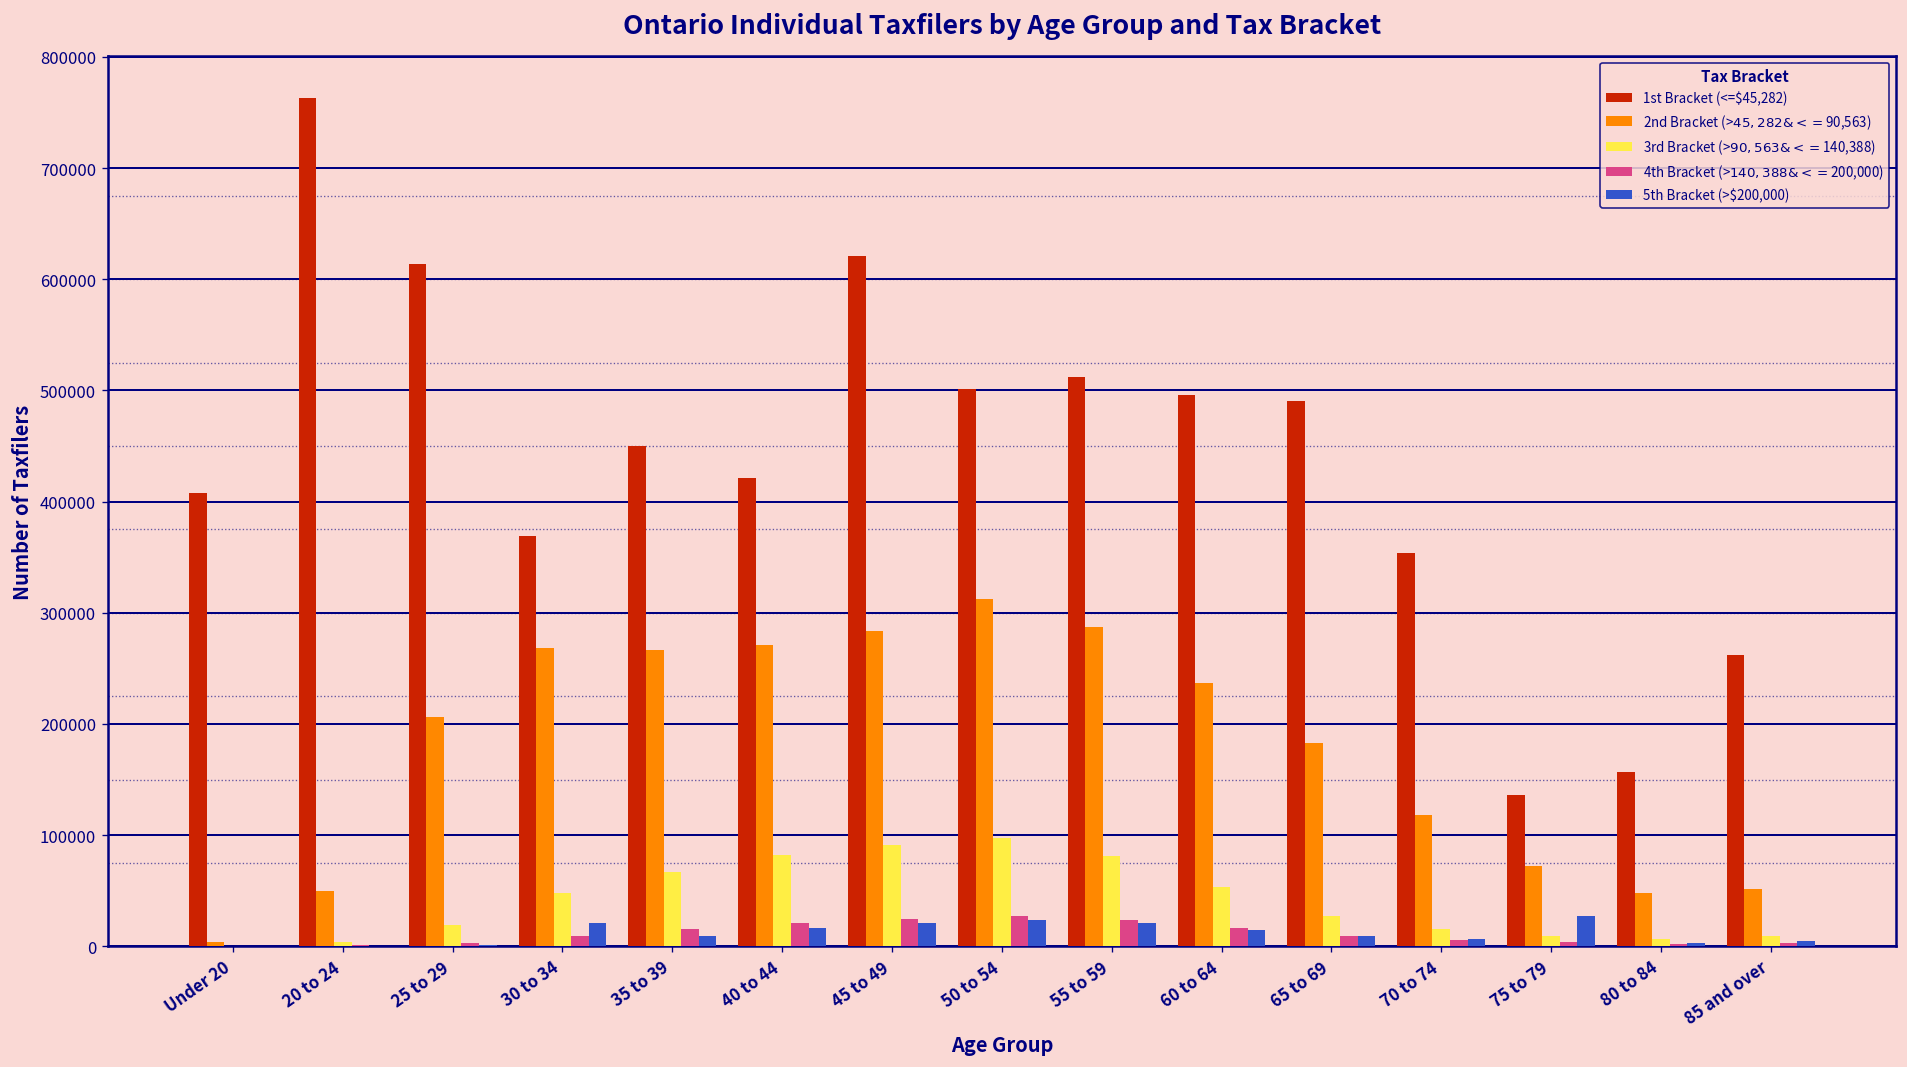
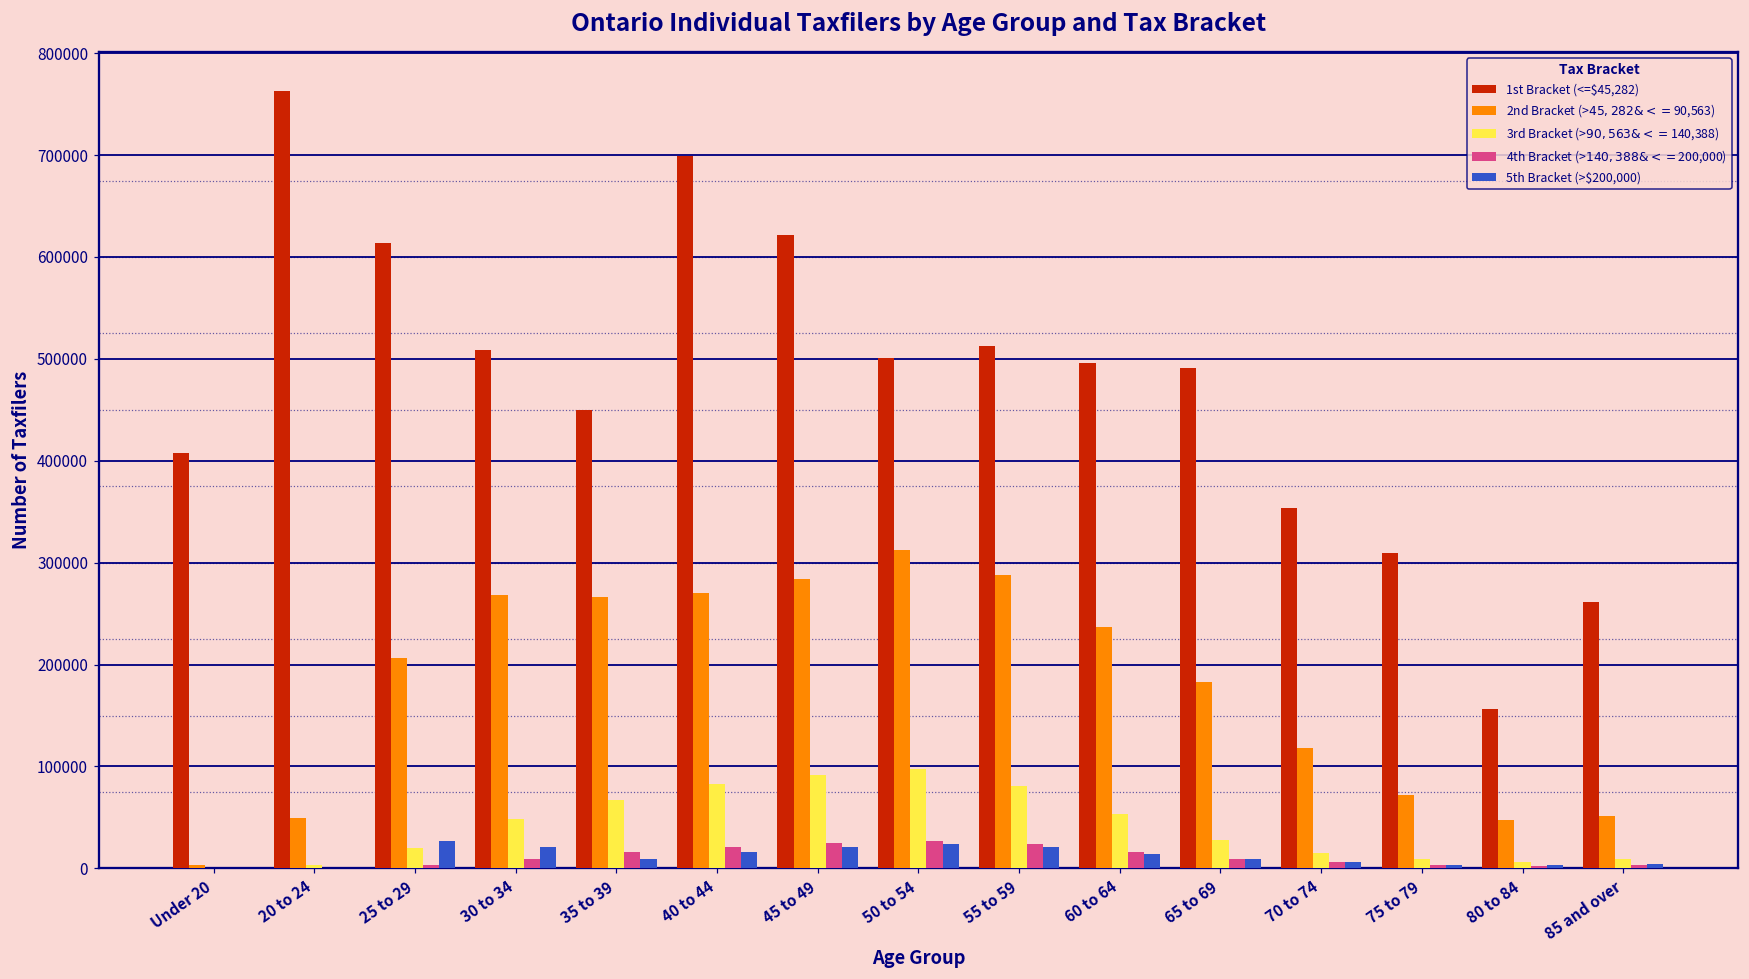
  {
    "1st Bracket (<=$45,282)": {
      "Under 20": 410000,
      "20 to 24": 760000,
      "25 to 29": 610000,
-     "30 to 34": 370000,
+     "30 to 34": 510000,
      "35 to 39": 450000,
-     "40 to 44": 420000,
+     "40 to 44": 700000,
      "45 to 49": 620000,
      "50 to 54": 500000,
      "55 to 59": 510000,
      "60 to 64": 500000,
      "65 to 69": 490000,
      "70 to 74": 350000,
-     "75 to 79": 140000,
+     "75 to 79": 310000,
      "80 to 84": 160000,
      "85 and over": 260000
    },
    "5th Bracket (>$200,000)": {
-     "25 to 29": 0,
+     "25 to 29": 30000,
      "30 to 34": 20000,
      "35 to 39": 10000,
      "40 to 44": 20000,
      "45 to 49": 20000,
      "50 to 54": 20000,
      "55 to 59": 20000,
      "60 to 64": 10000,
      "65 to 69": 10000,
      "70 to 74": 10000,
-     "75 to 79": 30000,
+     "75 to 79": 0,
      "80 to 84": 0,
      "85 and over": 0
    }
  }
